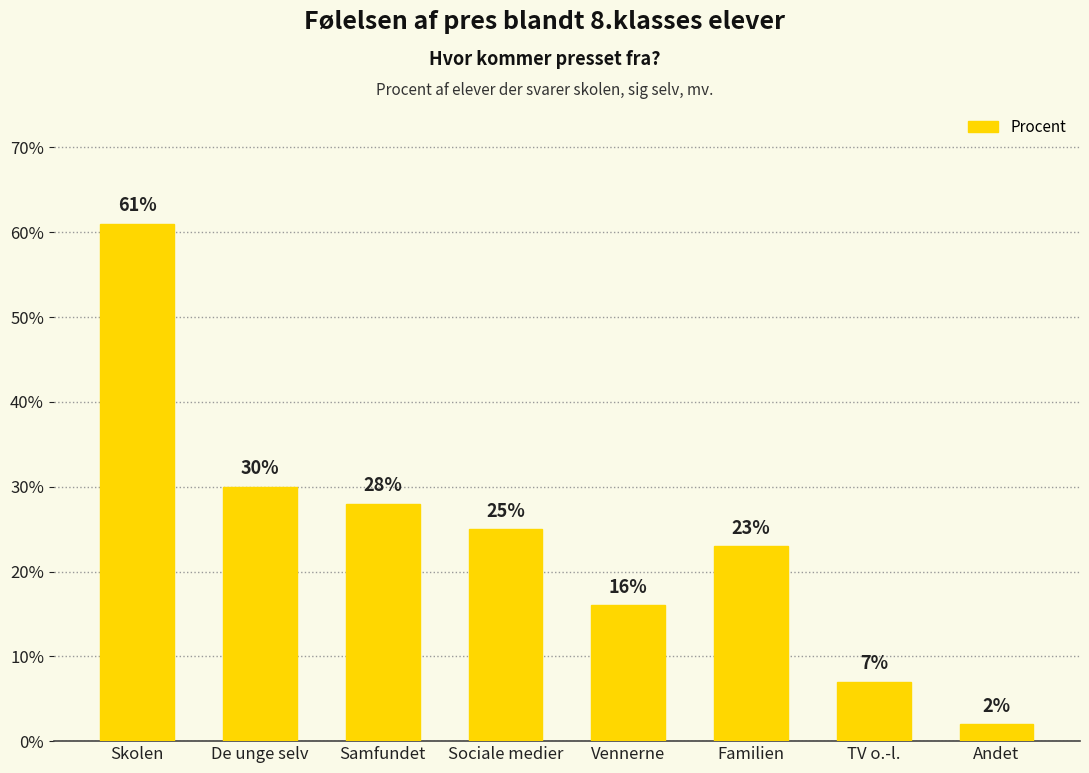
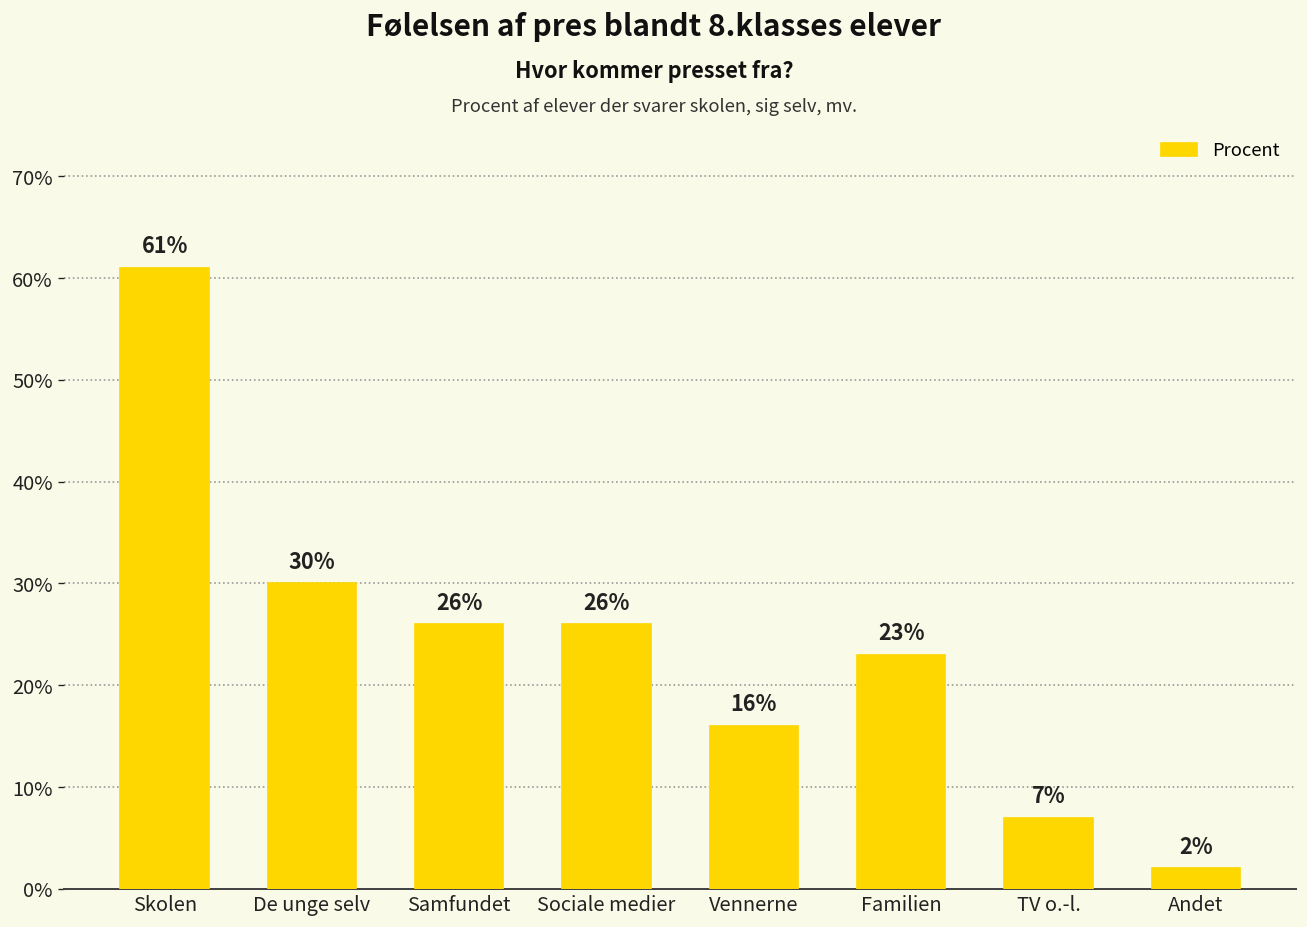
  {
    "Skolen": "61%",
    "De unge selv": "30%",
-   "Samfundet": "28%",
-   "Sociale medier": "25%",
+   "Samfundet": "26%",
+   "Sociale medier": "26%",
    "Vennerne": "16%",
    "Familien": "23%",
    "TV o.-l.": "7%",
    "Andet": "2%"
  }
